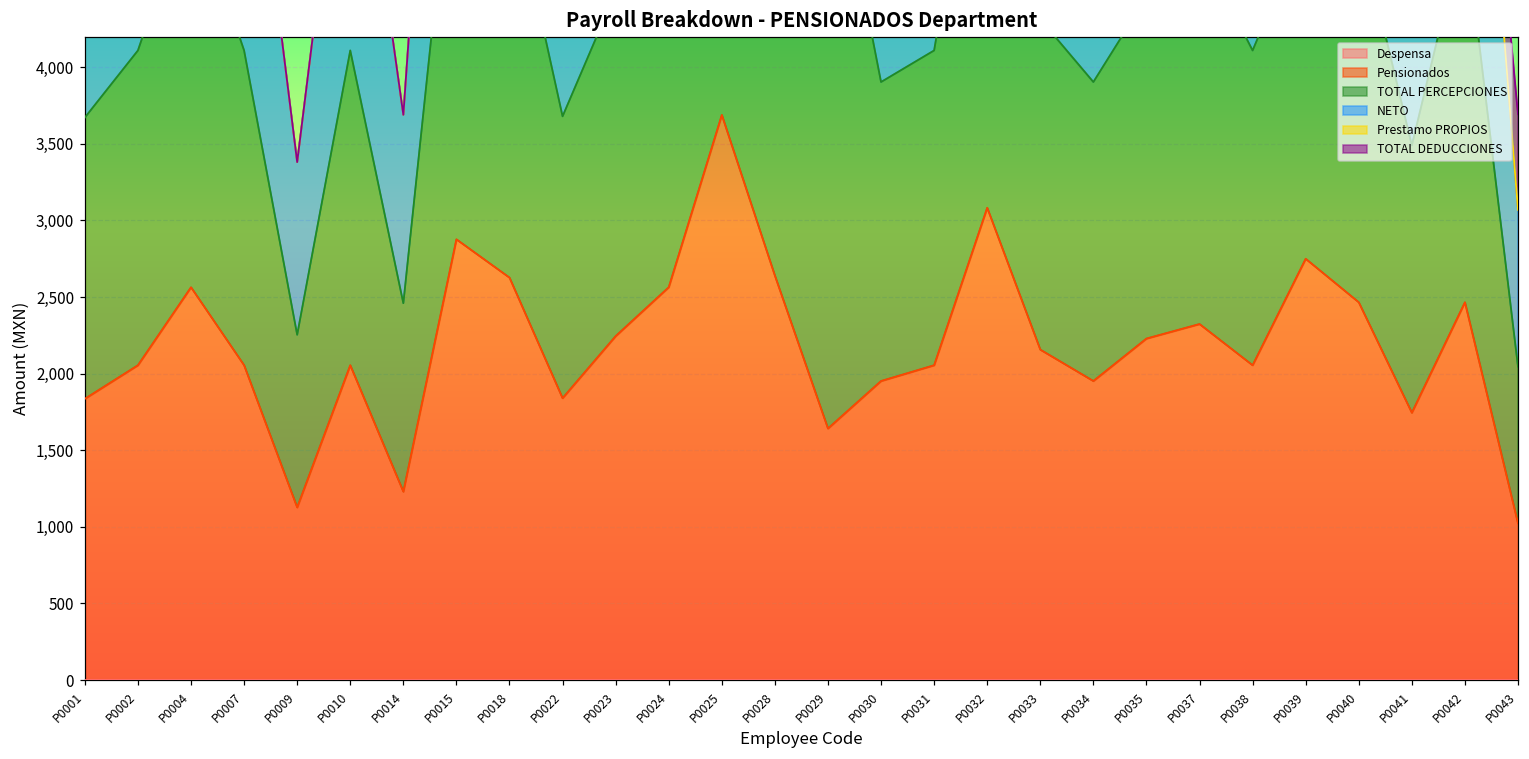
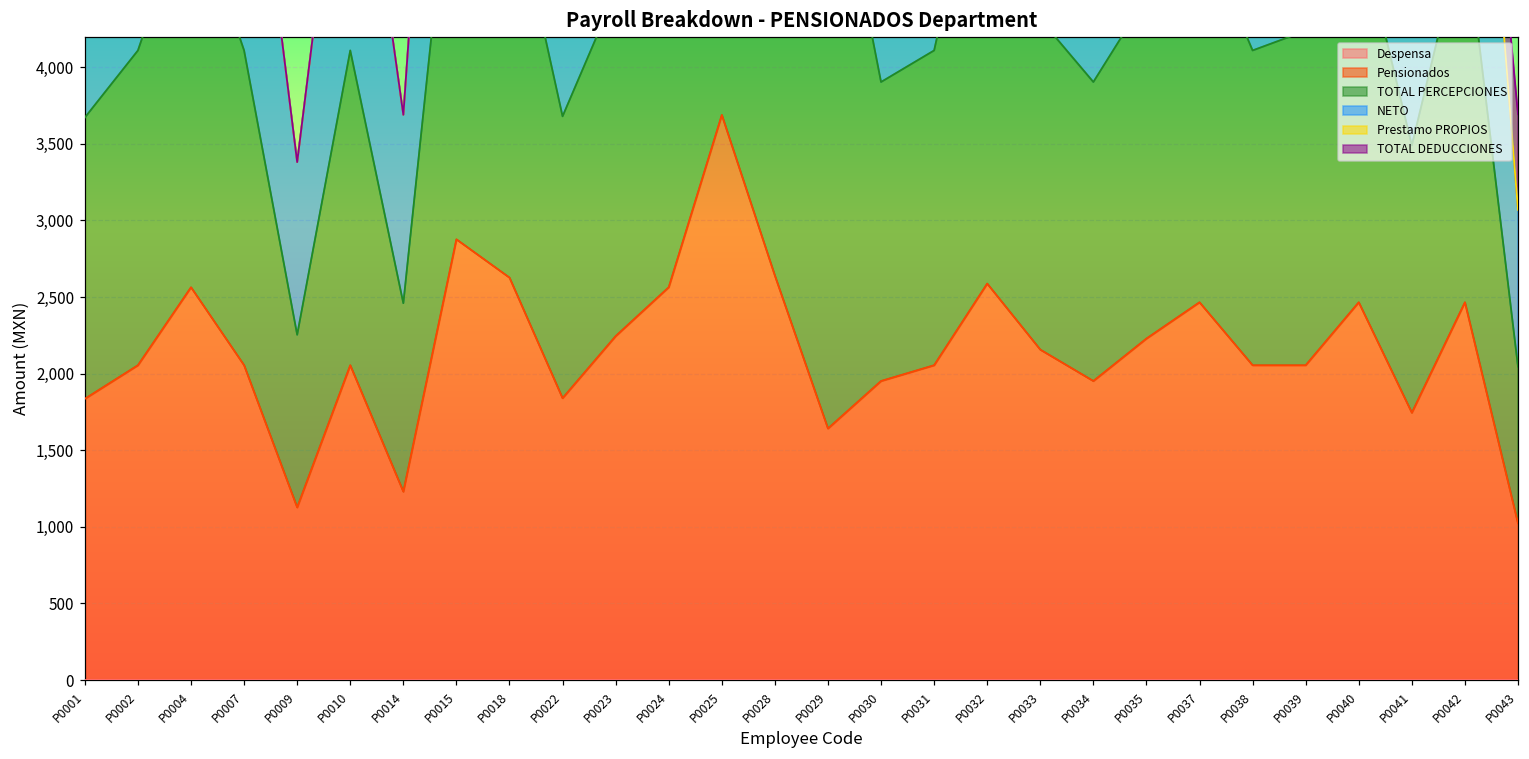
  {
    "Despensa": {
      "P0001": "0",
      "P0002": "0",
      "P0004": "0",
      "P0007": "0",
      "P0009": "0",
      "P0010": "0",
      "P0014": "0",
      "P0015": "0",
      "P0018": "0",
      "P0022": "0",
      "P0023": "0",
      "P0024": "0",
      "P0025": "0",
      "P0028": "0",
      "P0029": "0",
      "P0030": "0",
      "P0031": "0",
      "P0032": "0",
      "P0033": "0",
      "P0034": "0",
      "P0035": "0",
      "P0037": "0",
      "P0038": "0",
      "P0039": "0",
      "P0040": "0",
      "P0041": "0",
      "P0042": "0",
      "P0043": "0"
    },
    "Pensionados": {
      "P0001": "1,840",
      "P0002": "2,060",
      "P0004": "2,560",
      "P0007": "2,060",
      "P0009": "1,130",
      "P0010": "2,060",
      "P0014": "1,230",
      "P0015": "2,880",
      "P0018": "2,630",
      "P0022": "1,840",
      "P0023": "2,250",
      "P0024": "2,560",
      "P0025": "3,690",
      "P0028": "2,640",
      "P0029": "1,640",
      "P0030": "1,950",
      "P0031": "2,060",
-     "P0032": "3,080",
+     "P0032": "2,590",
      "P0033": "2,160",
      "P0034": "1,950",
      "P0035": "2,230",
-     "P0037": "2,320",
+     "P0037": "2,470",
      "P0038": "2,060",
-     "P0039": "2,750",
+     "P0039": "2,060",
      "P0040": "2,470",
      "P0041": "1,750",
      "P0042": "2,470",
      "P0043": "1,020"
    },
    "TOTAL PERCEPCIONES": {
      "P0001": "1,840",
      "P0002": "2,060",
      "P0007": "2,060",
      "P0009": "1,130",
      "P0010": "2,060",
      "P0014": "1,230",
      "P0022": "1,840",
      "P0030": "1,950",
      "P0031": "2,060",
      "P0034": "1,950",
      "P0038": "2,060",
      "P0043": "1,020"
    },
    "TOTAL DEDUCCIONES": {
      "P0043": "630"
    }
  }
